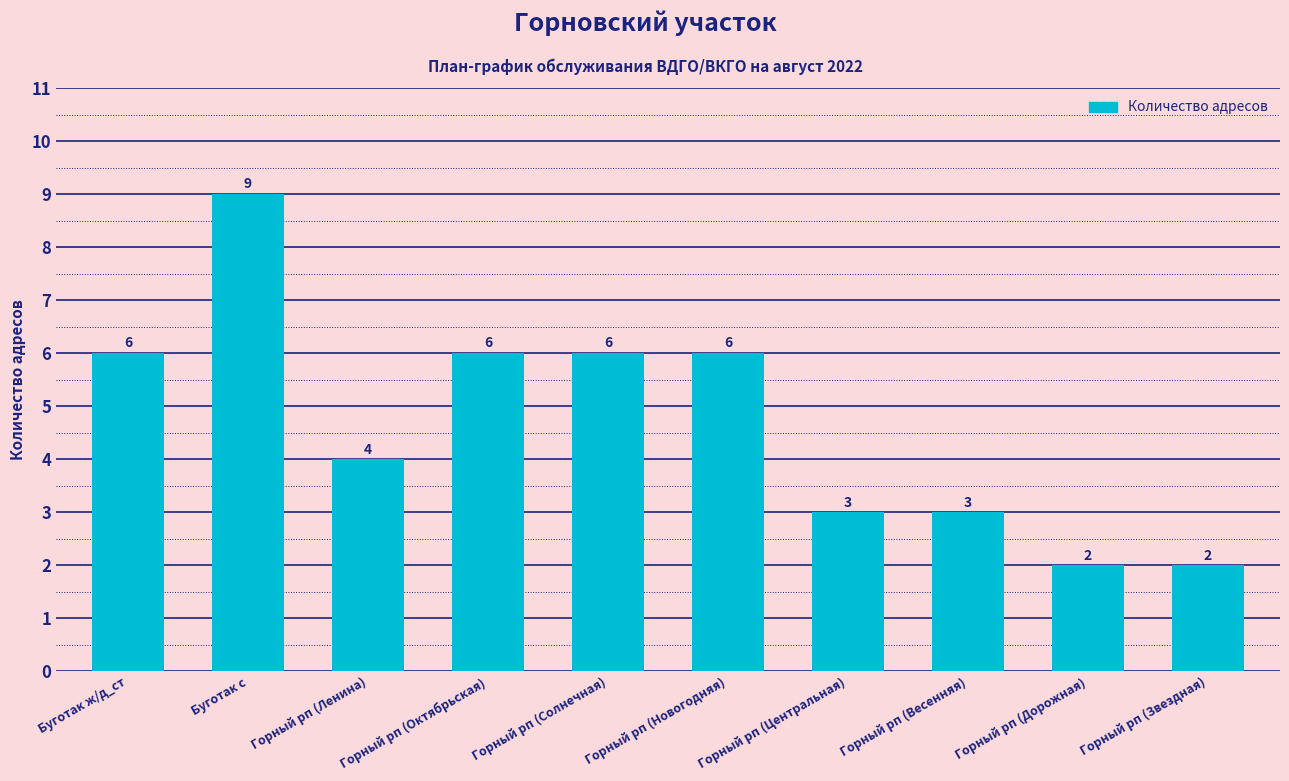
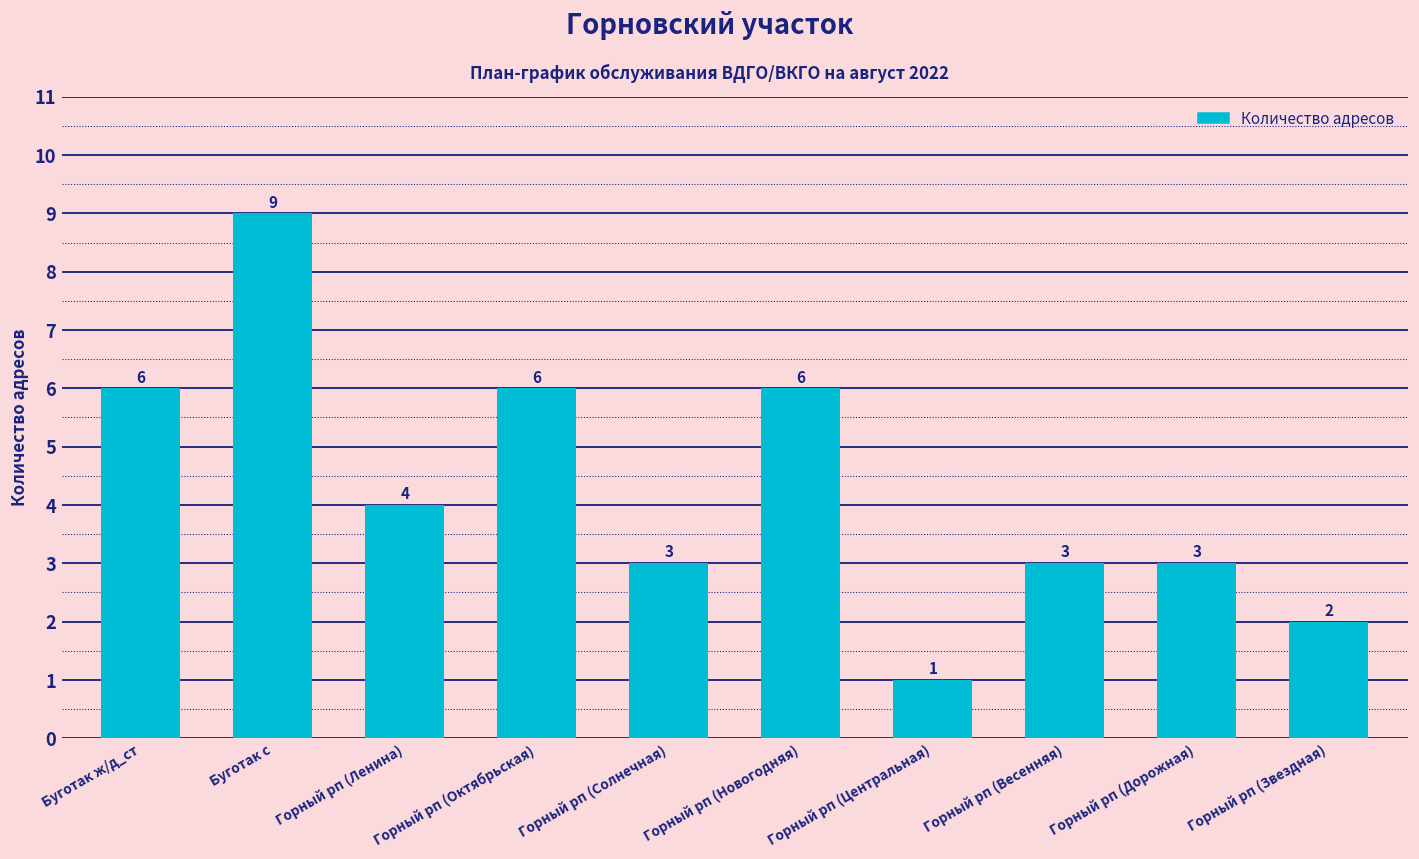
  {
    "Буготак ж/д_ст": 6,
    "Буготак с": 9,
    "Горный рп (Ленина)": 4,
    "Горный рп (Октябрьская)": 6,
-   "Горный рп (Солнечная)": 6,
+   "Горный рп (Солнечная)": 3,
    "Горный рп (Новогодняя)": 6,
-   "Горный рп (Центральная)": 3,
+   "Горный рп (Центральная)": 1,
    "Горный рп (Весенняя)": 3,
-   "Горный рп (Дорожная)": 2,
+   "Горный рп (Дорожная)": 3,
    "Горный рп (Звездная)": 2
  }
